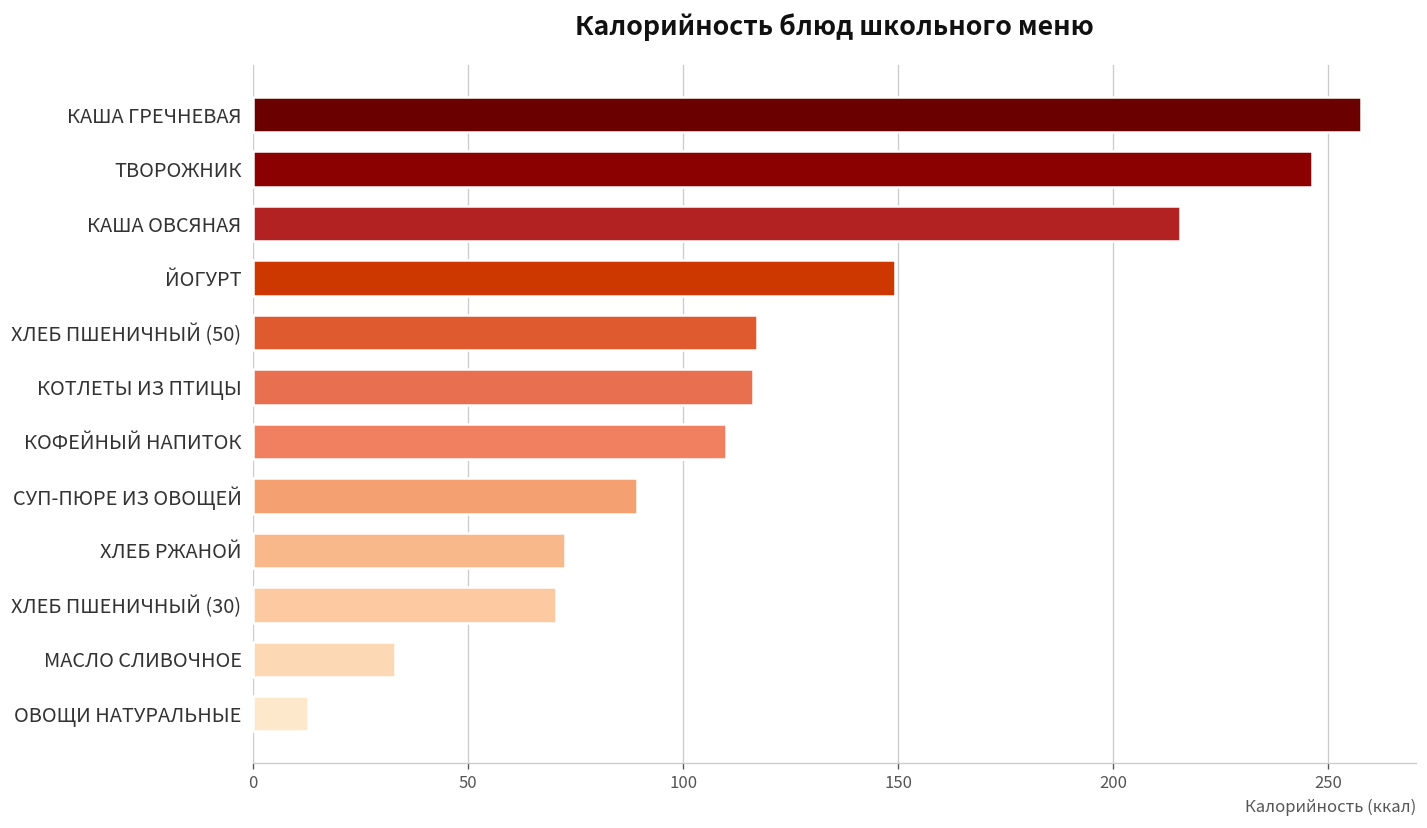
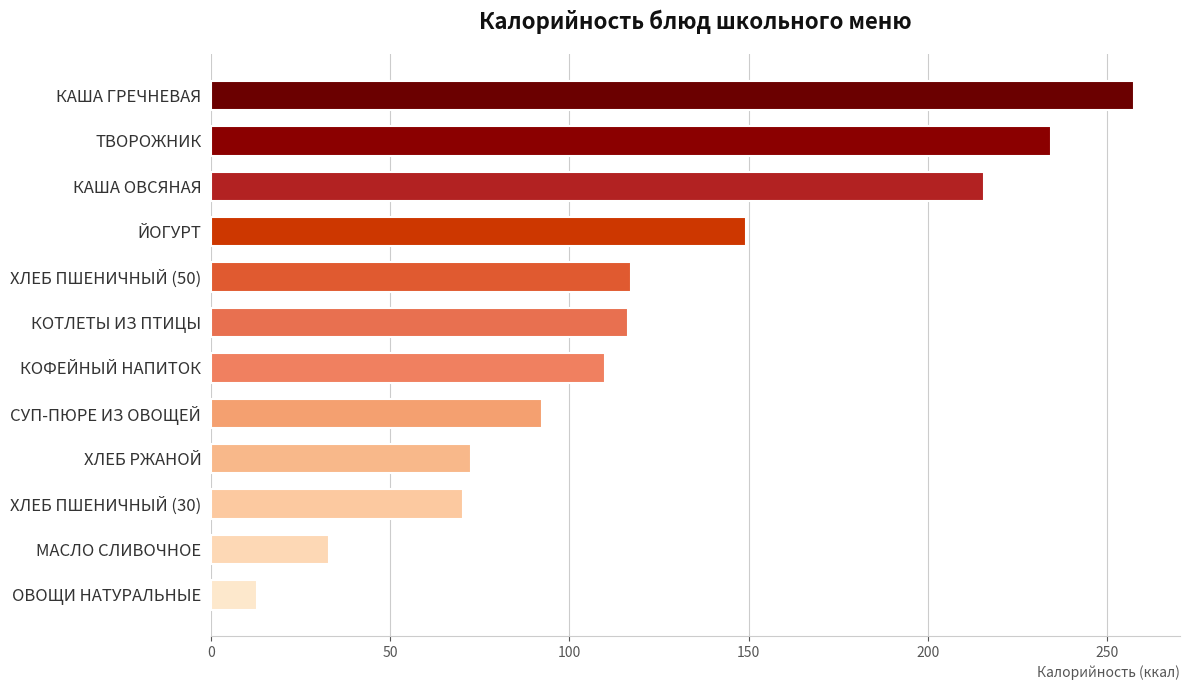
  {
    "КАША ГРЕЧНЕВАЯ": 257,
-   "ТВОРОЖНИК": 246,
+   "ТВОРОЖНИК": 234,
    "КАША ОВСЯНАЯ": 216,
    "ЙОГУРТ": 149,
    "ХЛЕБ ПШЕНИЧНЫЙ (50)": 117,
    "КОТЛЕТЫ ИЗ ПТИЦЫ": 116,
    "КОФЕЙНЫЙ НАПИТОК": 110,
-   "СУП-ПЮРЕ ИЗ ОВОЩЕЙ": 89,
+   "СУП-ПЮРЕ ИЗ ОВОЩЕЙ": 92,
    "ХЛЕБ РЖАНОЙ": 73,
    "ХЛЕБ ПШЕНИЧНЫЙ (30)": 70,
    "МАСЛО СЛИВОЧНОЕ": 33,
    "ОВОЩИ НАТУРАЛЬНЫЕ": 13
  }
